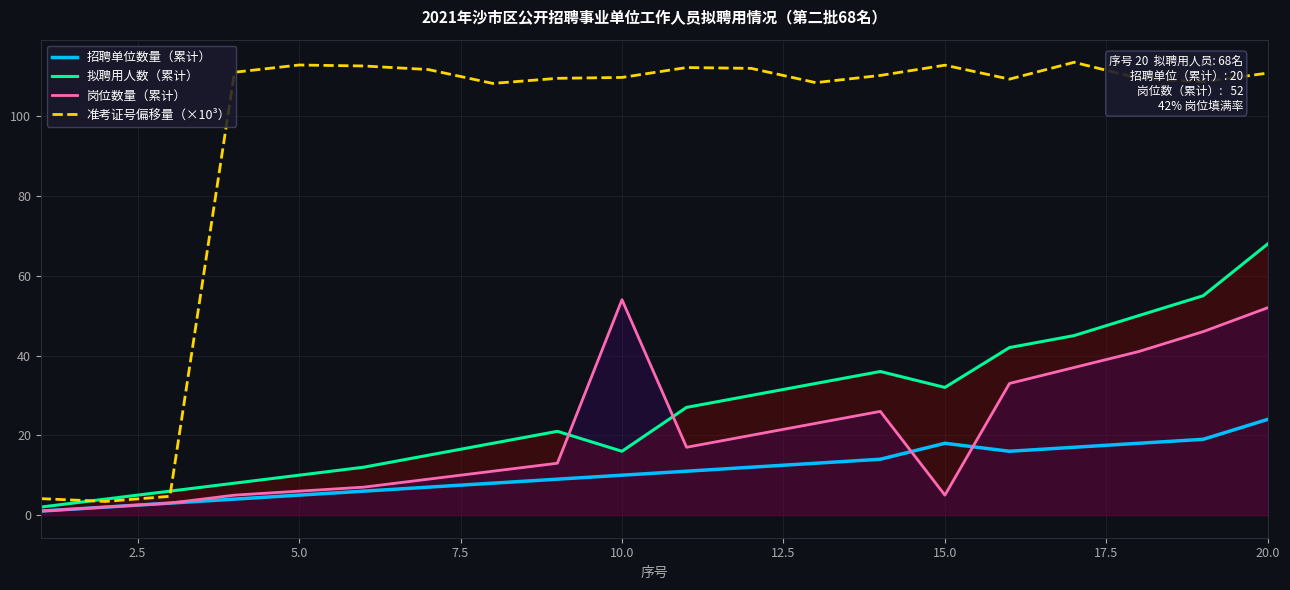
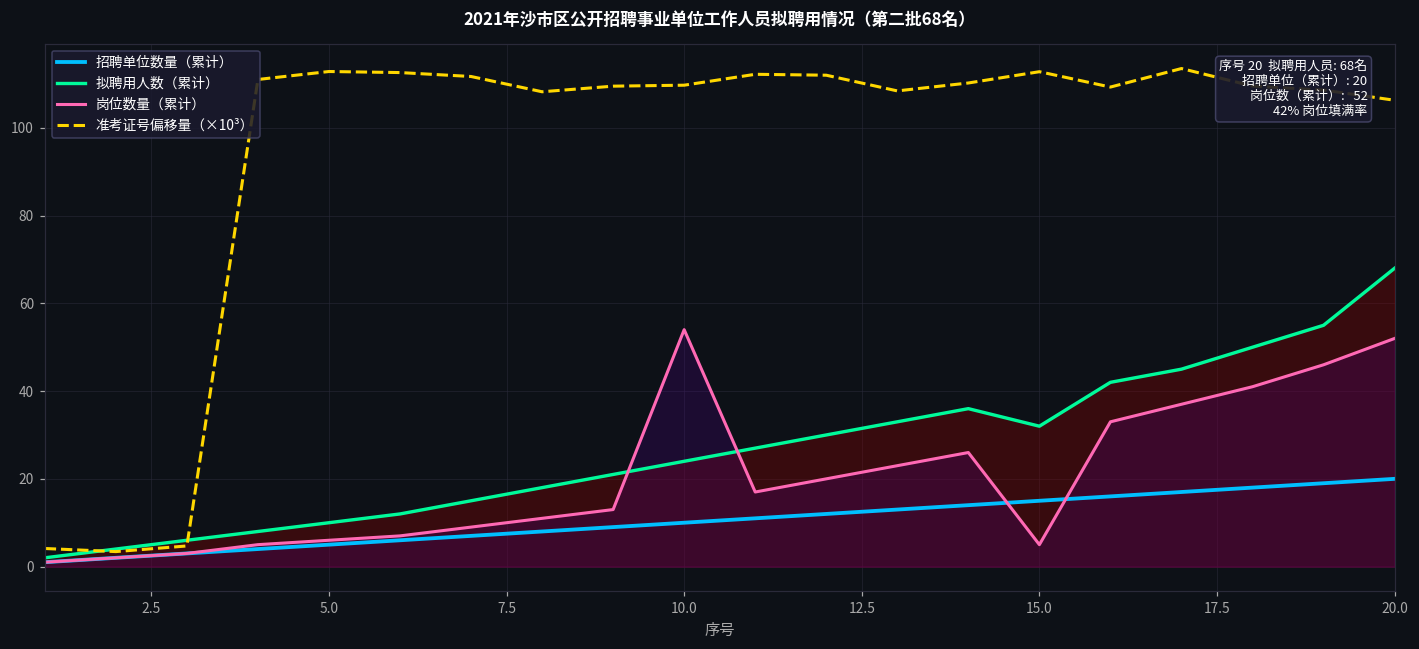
  {
    "招聘单位数量（累计）": {
      "5.0": 5,
      "10.0": 10,
-     "15.0": 18,
-     "20.0": 24
+     "15.0": 15,
+     "20.0": 20
    },
    "拟聘用人数（累计）": {
      "5.0": 10,
-     "10.0": 16,
+     "10.0": 24,
      "15.0": 32,
      "20.0": 68
    },
    "岗位数量（累计）": {
      "5.0": 6,
      "10.0": 54,
      "15.0": 5,
      "20.0": 52
    },
    "准考证号偏移量（×10³）": {
      "5.0": 113,
      "10.0": 110,
      "15.0": 113,
-     "20.0": 111
+     "20.0": 106
    }
  }
